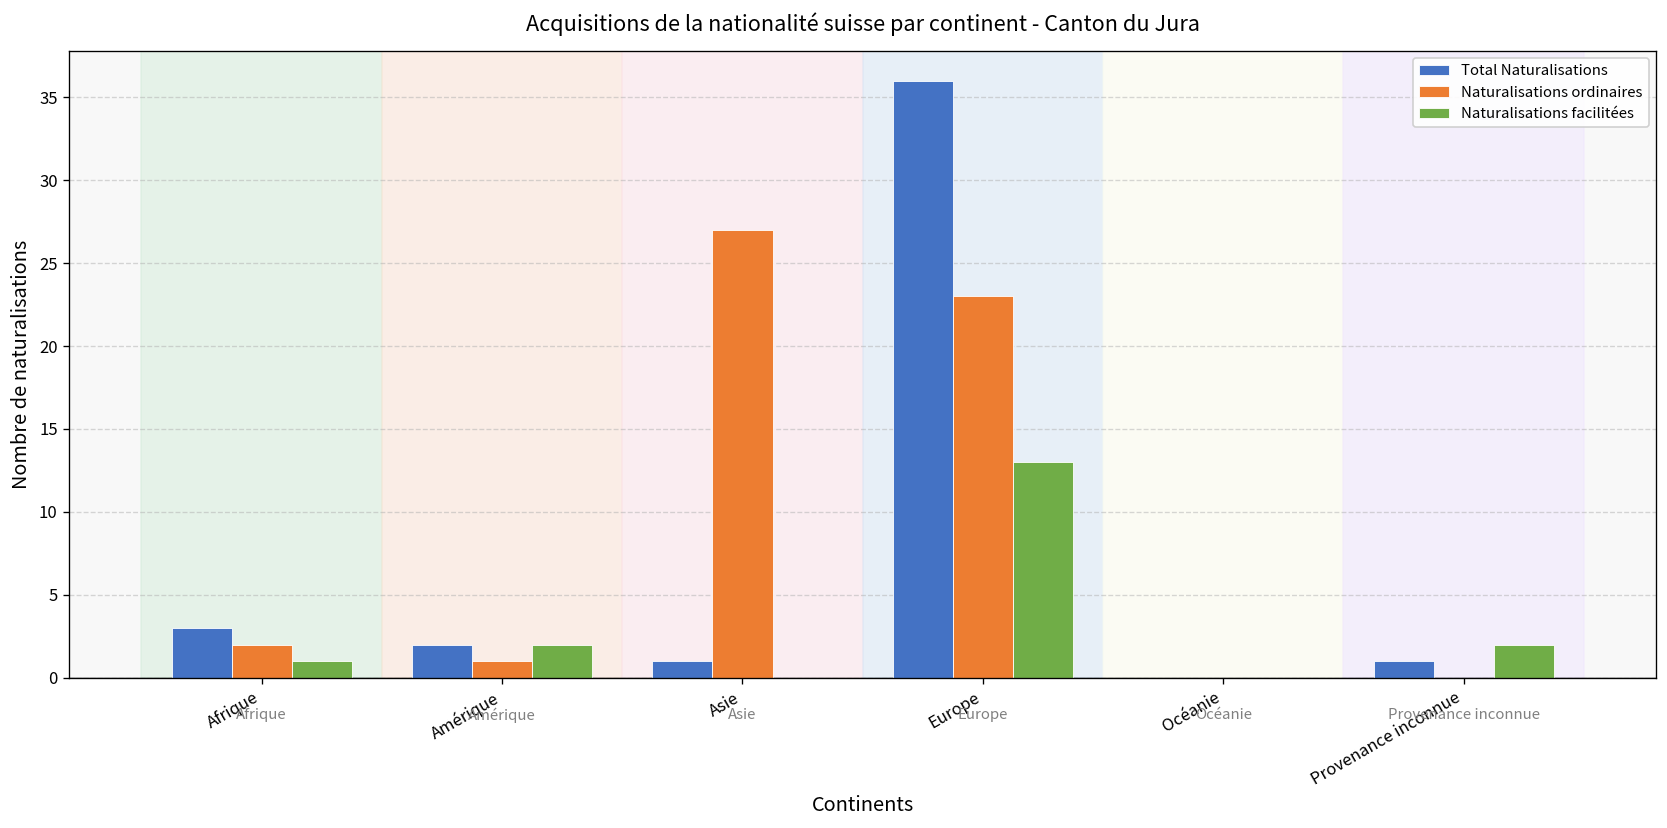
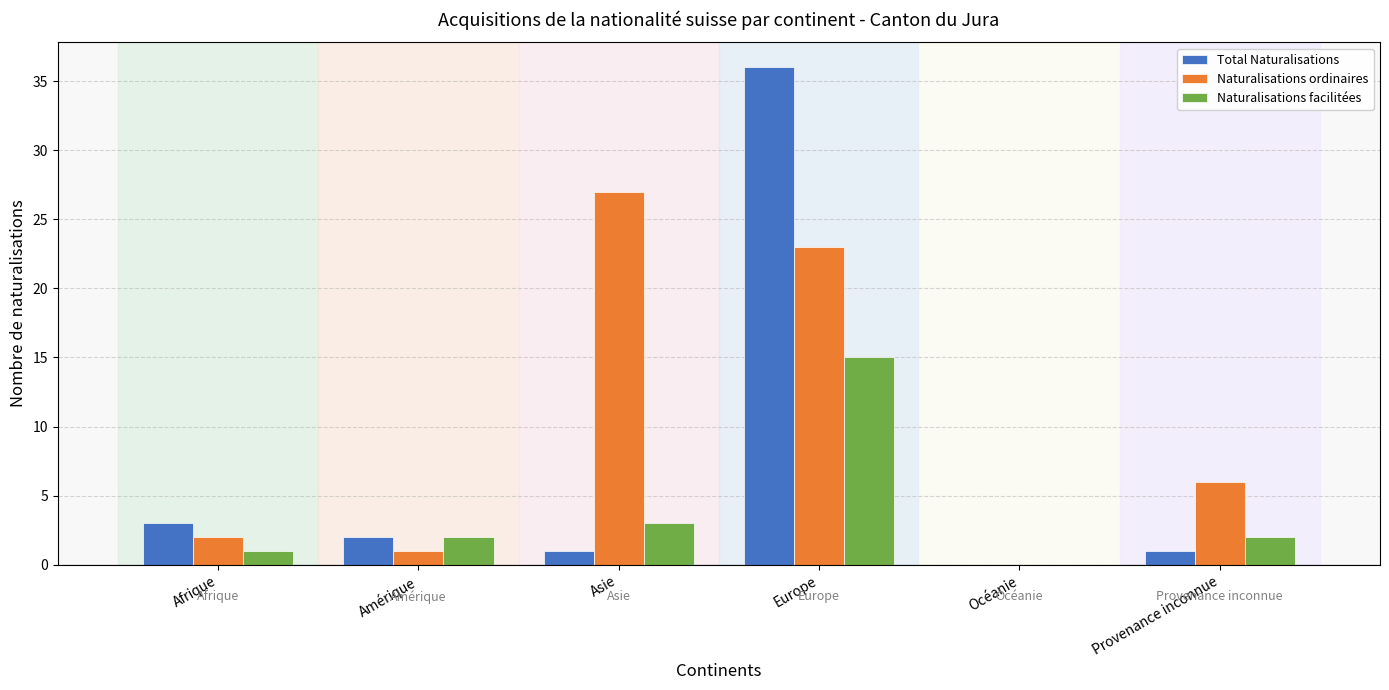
  {
    "Total Naturalisations": {
      "Afrique": 3,
      "Amérique": 2,
      "Asie": 1,
      "Europe": 36,
      "Océanie": 0,
      "Provenance inconnue": 1
    },
    "Naturalisations ordinaires": {
      "Afrique": 2,
      "Amérique": 1,
      "Asie": 27,
      "Europe": 23,
      "Océanie": 0,
-     "Provenance inconnue": 0
+     "Provenance inconnue": 6
    },
    "Naturalisations facilitées": {
      "Afrique": 1,
      "Amérique": 2,
-     "Asie": 0,
-     "Europe": 13,
+     "Asie": 3,
+     "Europe": 15,
      "Océanie": 0,
      "Provenance inconnue": 2
    }
  }
